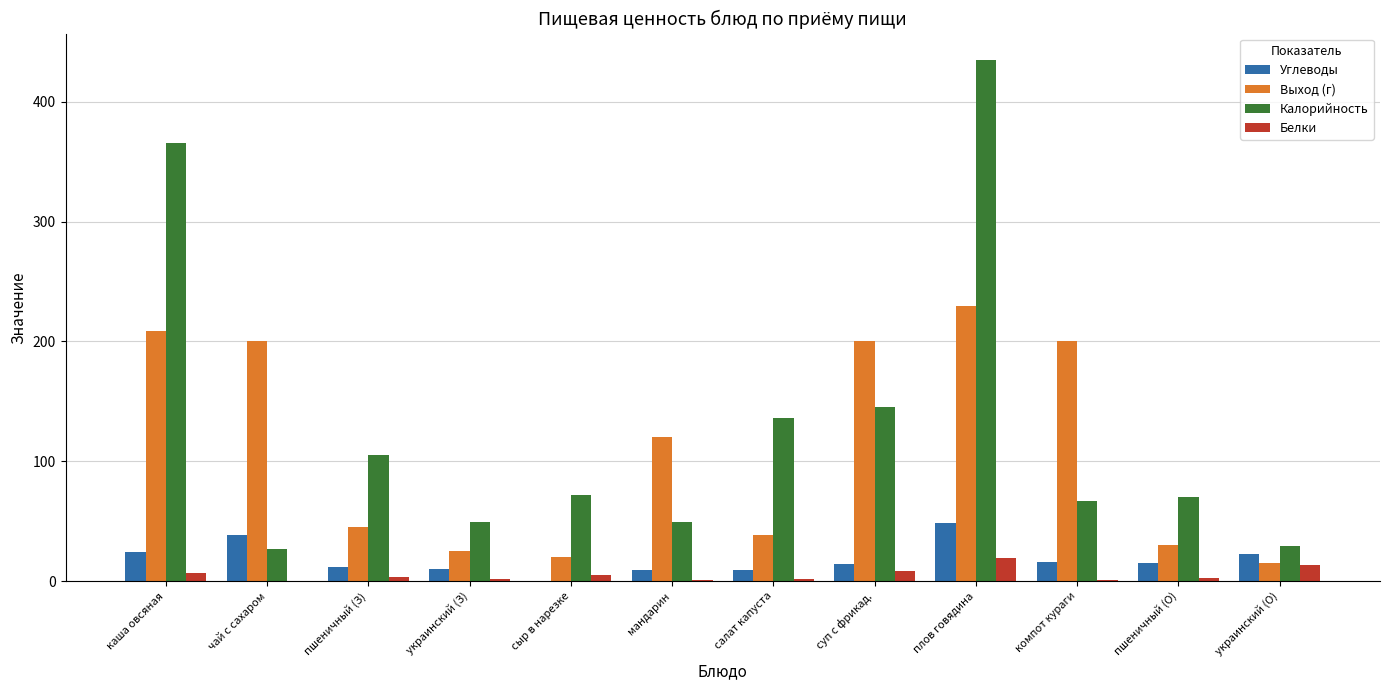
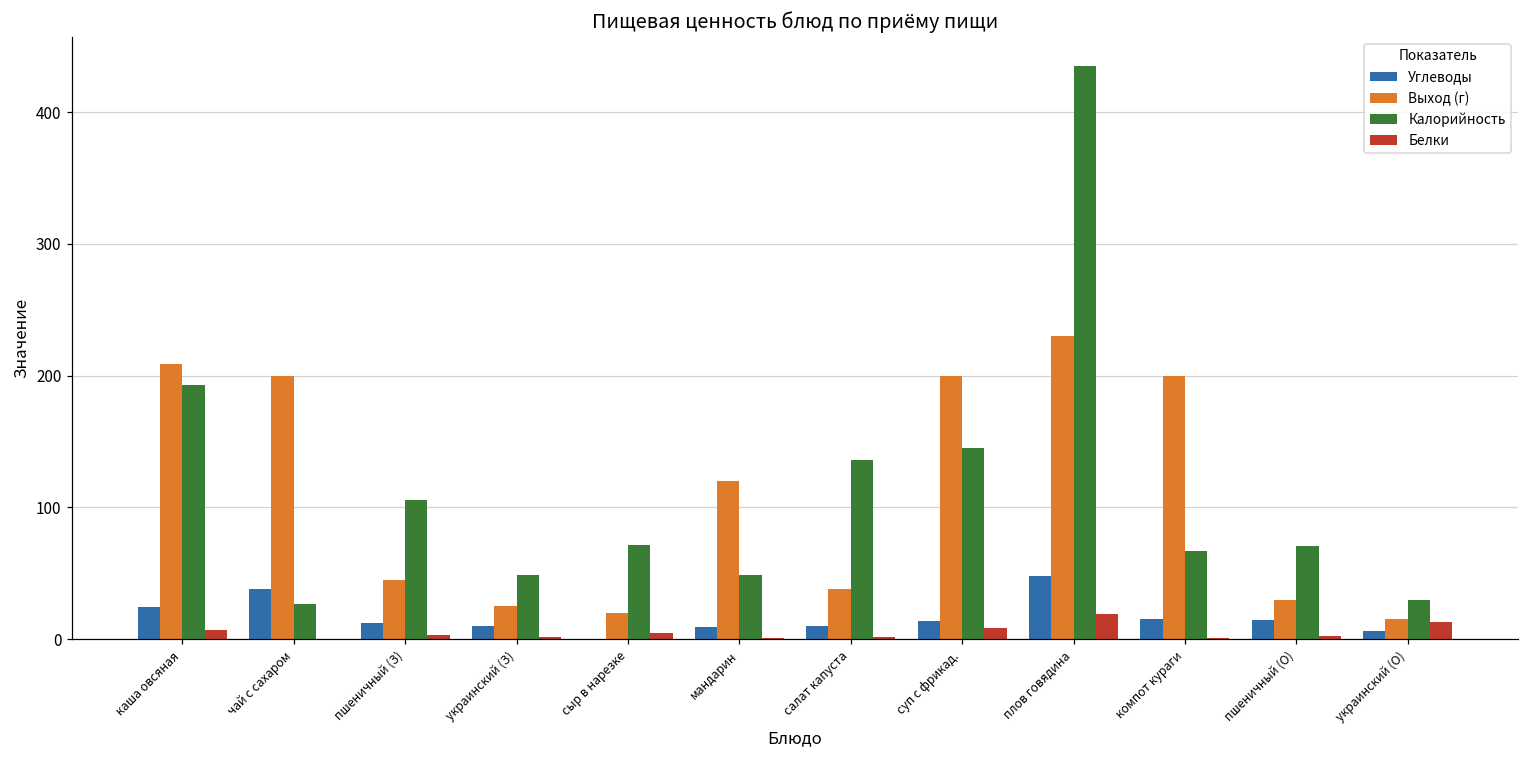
  {
    "Углеводы": {
      "каша овсяная": 25,
      "чай с сахаром": 38,
      "пшеничный (З)": 12,
      "украинский (З)": 10,
      "сыр в нарезке": 0,
      "мандарин": 9,
      "салат капуста": 10,
      "суп с фрикад.": 14,
      "плов говядина": 48,
      "компот кураги": 16,
      "пшеничный (О)": 15,
-     "украинский (О)": 23
+     "украинский (О)": 6
    },
    "Выход (г)": {
      "каша овсяная": 209,
      "чай с сахаром": 200,
      "пшеничный (З)": 45,
      "украинский (З)": 25,
      "сыр в нарезке": 20,
      "мандарин": 120,
      "салат капуста": 38,
      "суп с фрикад.": 200,
      "плов говядина": 230,
      "компот кураги": 200,
      "пшеничный (О)": 30,
      "украинский (О)": 15
    },
    "Калорийность": {
-     "каша овсяная": 366,
+     "каша овсяная": 193,
      "чай с сахаром": 27,
      "пшеничный (З)": 106,
      "украинский (З)": 49,
      "сыр в нарезке": 72,
      "мандарин": 49,
      "салат капуста": 136,
      "суп с фрикад.": 145,
      "плов говядина": 435,
      "компот кураги": 67,
      "пшеничный (О)": 70,
      "украинский (О)": 29
    },
    "Белки": {
      "каша овсяная": 7,
      "пшеничный (З)": 3,
      "сыр в нарезке": 5,
      "суп с фрикад.": 9,
      "плов говядина": 19,
      "пшеничный (О)": 2,
      "украинский (О)": 13
    }
  }
